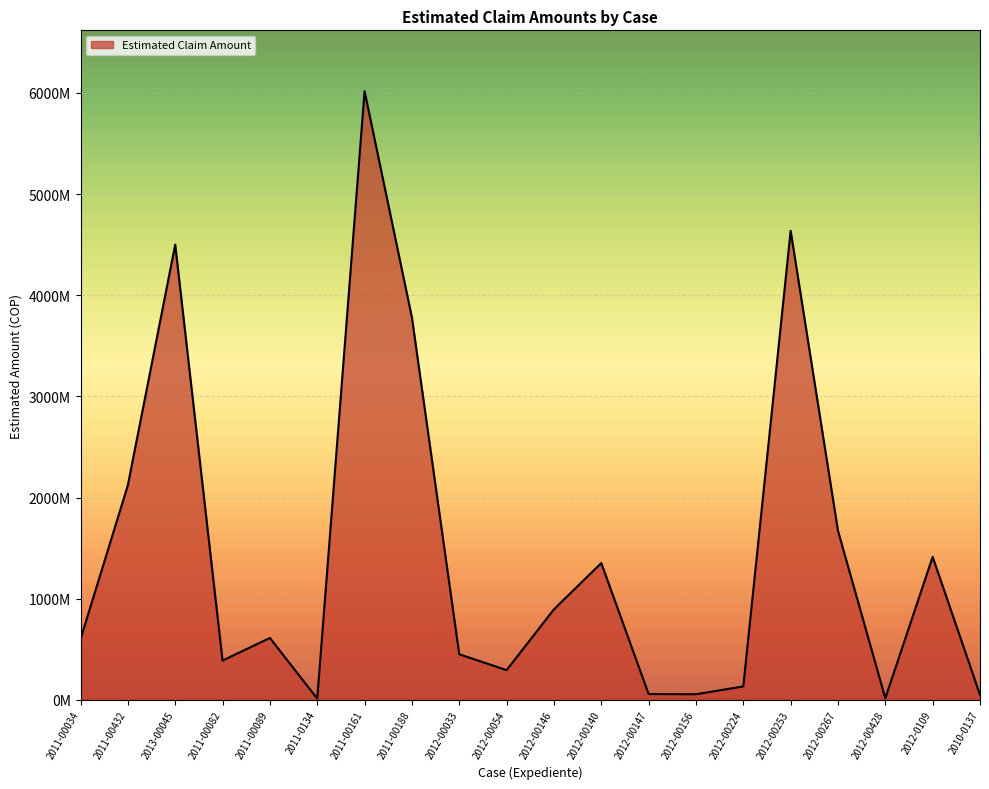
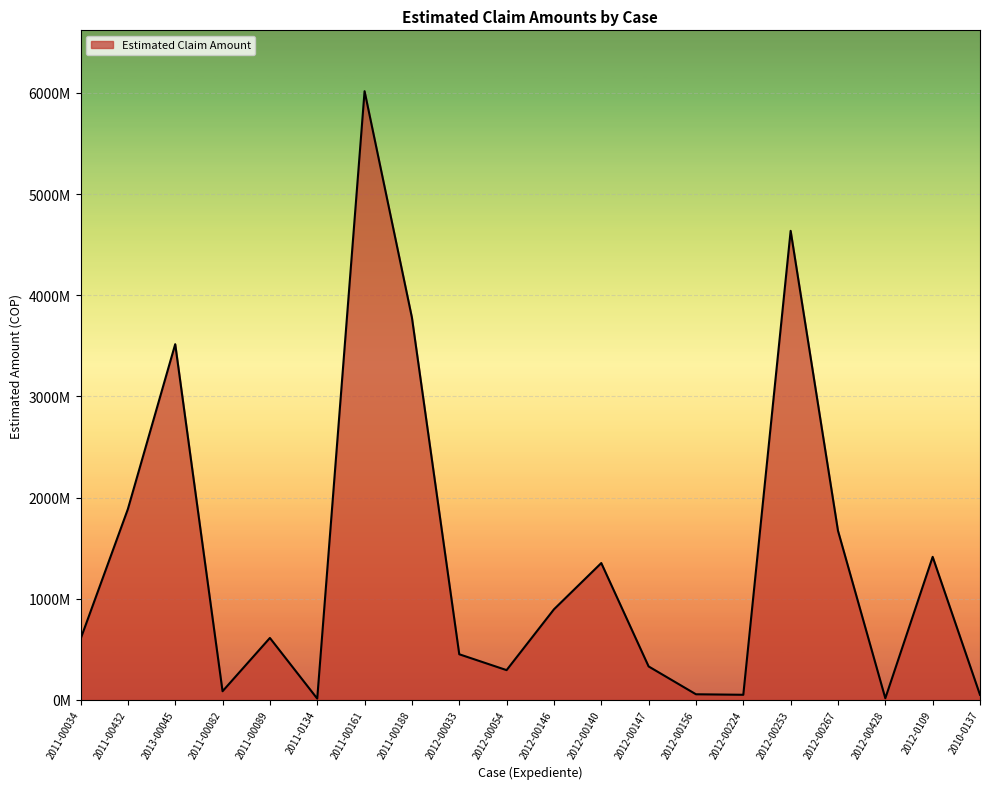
  {
    "2011-00034": 600000000,
-   "2011-00432": 2120000000,
-   "2013-00045": 4500000000,
-   "2011-00082": 390000000,
+   "2011-00432": 1890000000,
+   "2013-00045": 3520000000,
+   "2011-00082": 80000000,
    "2011-00089": 610000000,
    "2011-0134": 10000000,
    "2011-00161": 6020000000,
    "2011-00188": 3780000000,
    "2012-00033": 450000000,
    "2012-00054": 290000000,
    "2012-00146": 890000000,
    "2012-00140": 1350000000,
-   "2012-00147": 60000000,
+   "2012-00147": 330000000,
    "2012-00156": 50000000,
-   "2012-00224": 130000000,
+   "2012-00224": 50000000,
    "2012-00253": 4640000000,
    "2012-00267": 1670000000,
    "2012-00428": 10000000,
    "2012-0109": 1410000000,
    "2010-0137": 50000000
  }
